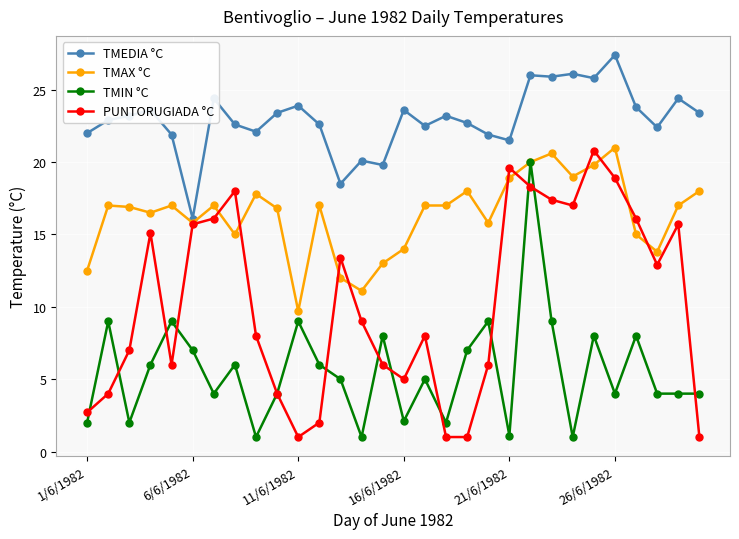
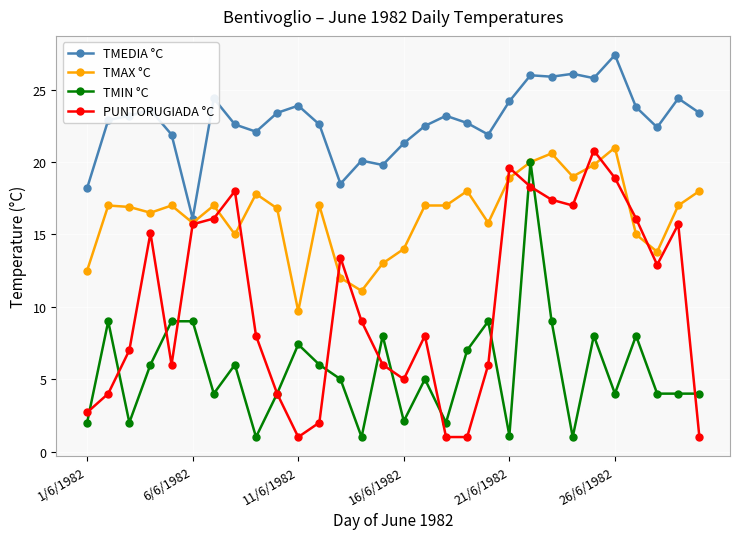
  {
    "TMEDIA °C": {
-     "1/6/1982": 22.0,
+     "1/6/1982": 18.2,
      "6/6/1982": 16.1,
      "11/6/1982": 23.9,
-     "16/6/1982": 23.6,
-     "21/6/1982": 21.5,
+     "16/6/1982": 21.3,
+     "21/6/1982": 24.2,
      "26/6/1982": 27.4
    },
    "TMAX °C": {
      "1/6/1982": 12.5,
      "11/6/1982": 9.7,
      "16/6/1982": 14.0,
      "21/6/1982": 18.9,
      "26/6/1982": 21.0
    },
    "TMIN °C": {
      "1/6/1982": 2.0,
-     "6/6/1982": 7,
-     "11/6/1982": 9.0,
+     "6/6/1982": 9,
+     "11/6/1982": 7.4,
      "16/6/1982": 2.1,
      "21/6/1982": 1.1,
      "26/6/1982": 4.0
    },
    "PUNTORUGIADA °C": {
      "1/6/1982": 2.7,
      "11/6/1982": 1.0,
      "16/6/1982": 5.0,
      "21/6/1982": 19.6,
      "26/6/1982": 18.9
    }
  }
